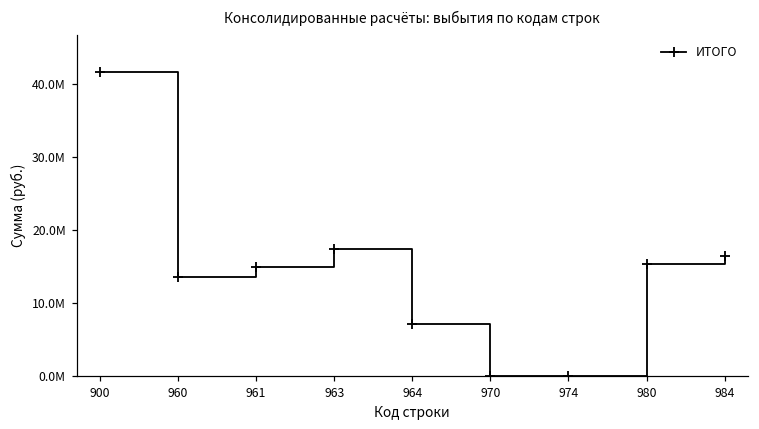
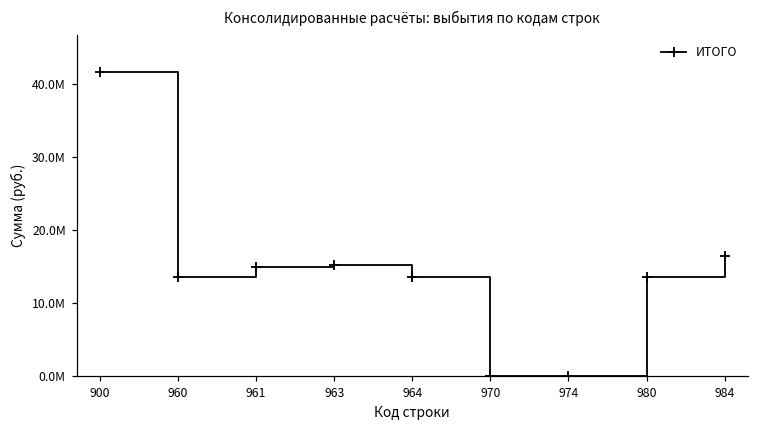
  {
    "900": 42000000,
    "960": 14000000,
    "961": 15000000,
-   "963": 17000000,
-   "964": 7000000,
+   "963": 15000000,
+   "964": 14000000,
    "970": 0,
    "974": 0,
-   "980": 15000000,
+   "980": 13000000,
    "984": 16000000
  }
